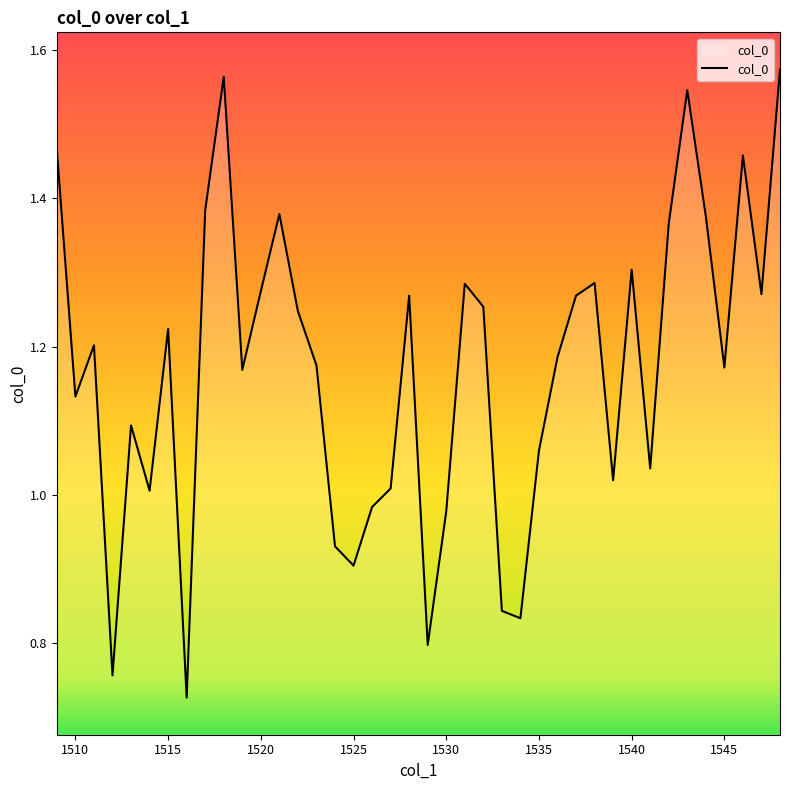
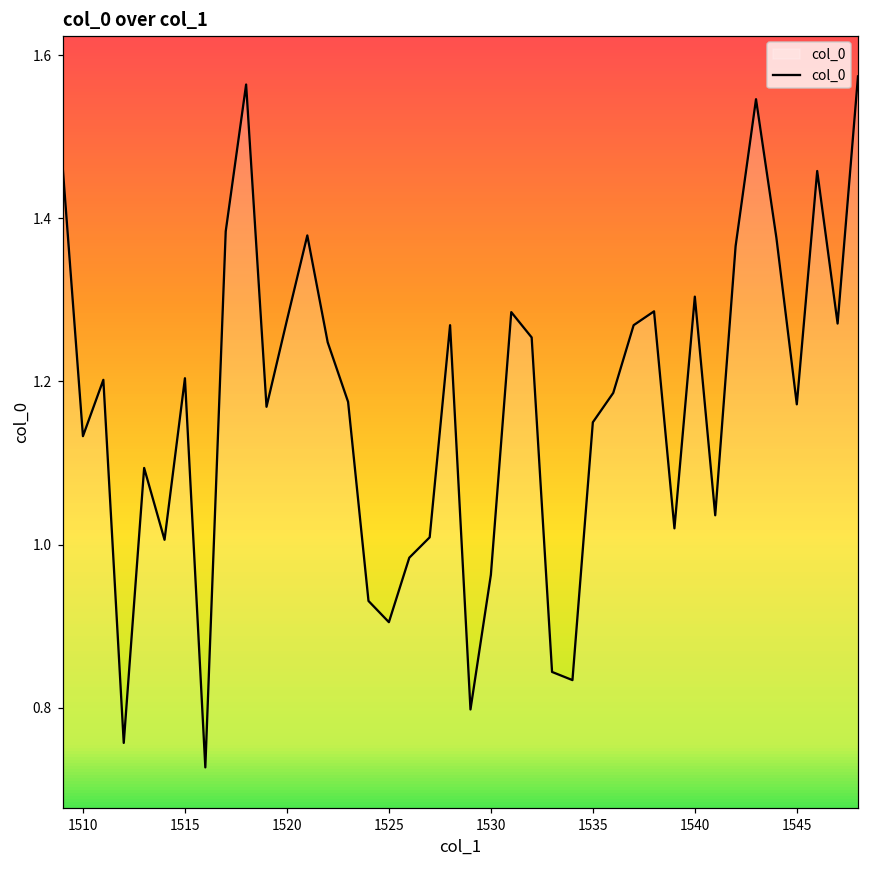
  {
    "1510": 1.13,
-   "1515": 1.22,
+   "1515": 1.20,
    "1520": 1.28,
    "1525": 0.91,
-   "1530": 0.98,
-   "1535": 1.06,
+   "1530": 0.96,
+   "1535": 1.15,
    "1540": 1.30,
    "1545": 1.17
  }
